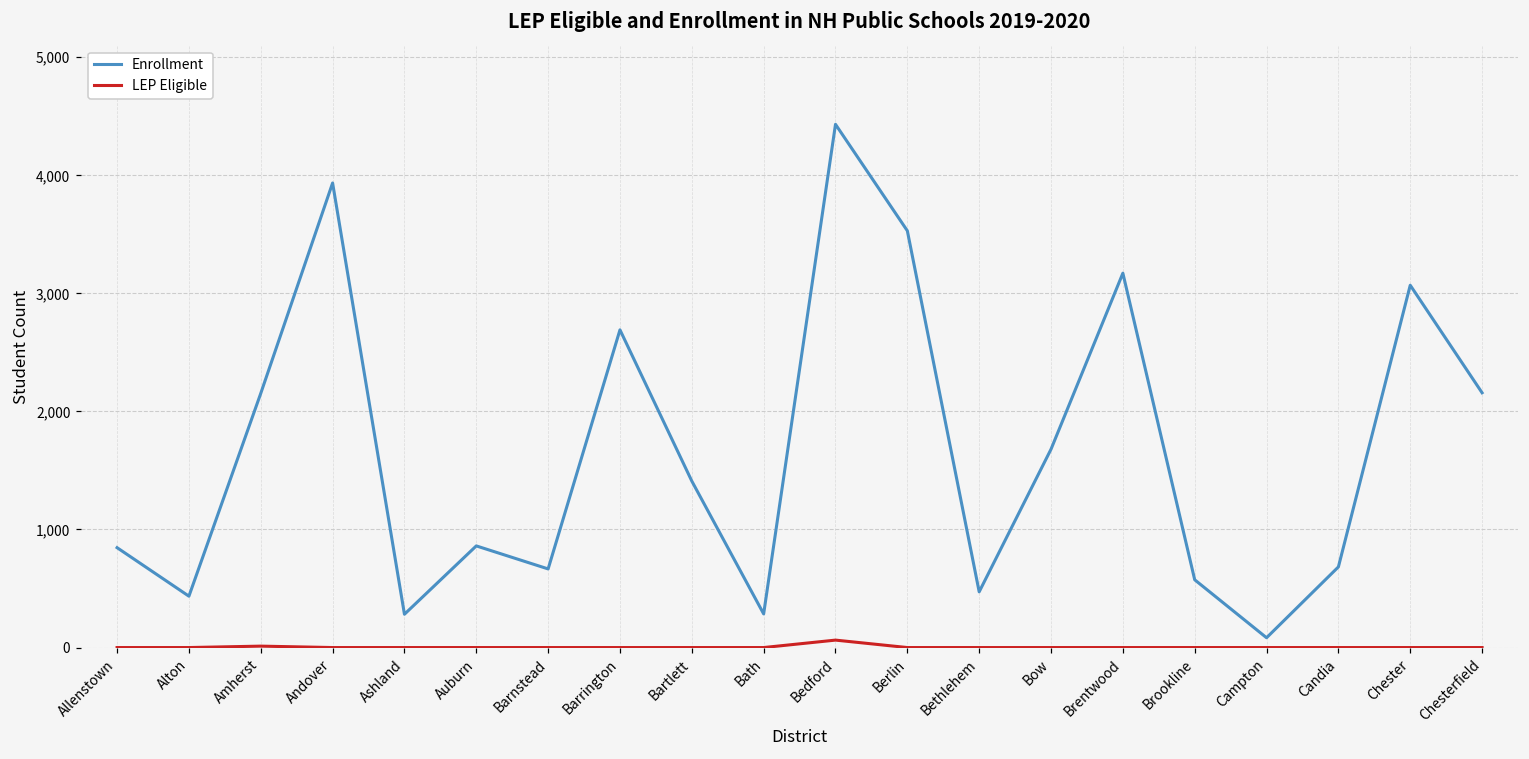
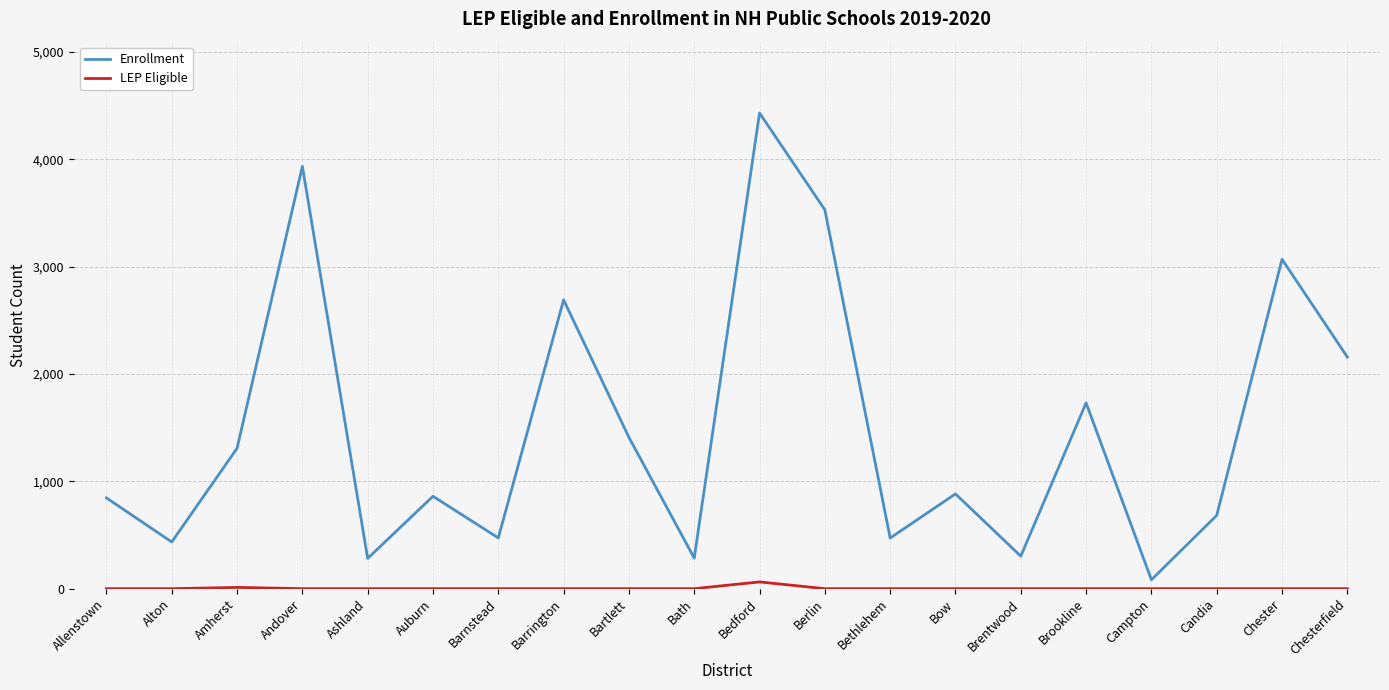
  {
    "Enrollment": {
      "Allenstown": "850",
      "Alton": "440",
-     "Amherst": "2,150",
+     "Amherst": "1,310",
      "Andover": "3,940",
      "Ashland": "280",
      "Auburn": "860",
-     "Barnstead": "670",
+     "Barnstead": "470",
      "Barrington": "2,690",
      "Bartlett": "1,410",
      "Bath": "290",
      "Bedford": "4,430",
      "Berlin": "3,530",
      "Bethlehem": "470",
-     "Bow": "1,680",
-     "Brentwood": "3,170",
-     "Brookline": "570",
+     "Bow": "880",
+     "Brentwood": "300",
+     "Brookline": "1,730",
      "Campton": "80",
      "Candia": "680",
      "Chester": "3,070",
      "Chesterfield": "2,160"
    },
    "LEP Eligible": {
      "Allenstown": "0",
      "Alton": "0",
      "Amherst": "10",
      "Andover": "0",
      "Ashland": "0",
      "Auburn": "0",
      "Barnstead": "0",
      "Barrington": "0",
      "Bartlett": "0",
      "Bath": "0",
      "Bedford": "60",
      "Berlin": "0",
      "Bethlehem": "0",
      "Bow": "0",
      "Brentwood": "0",
      "Brookline": "0",
      "Campton": "0",
      "Candia": "0",
      "Chester": "0",
      "Chesterfield": "0"
    }
  }
